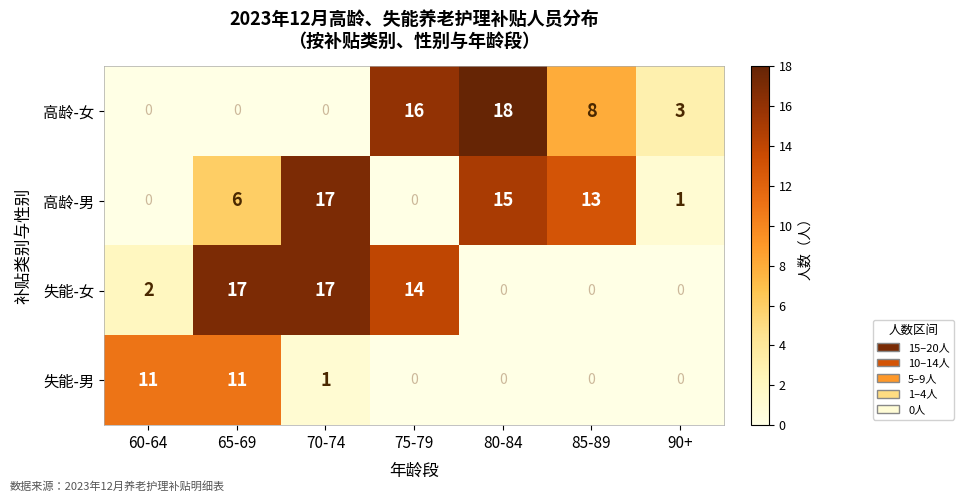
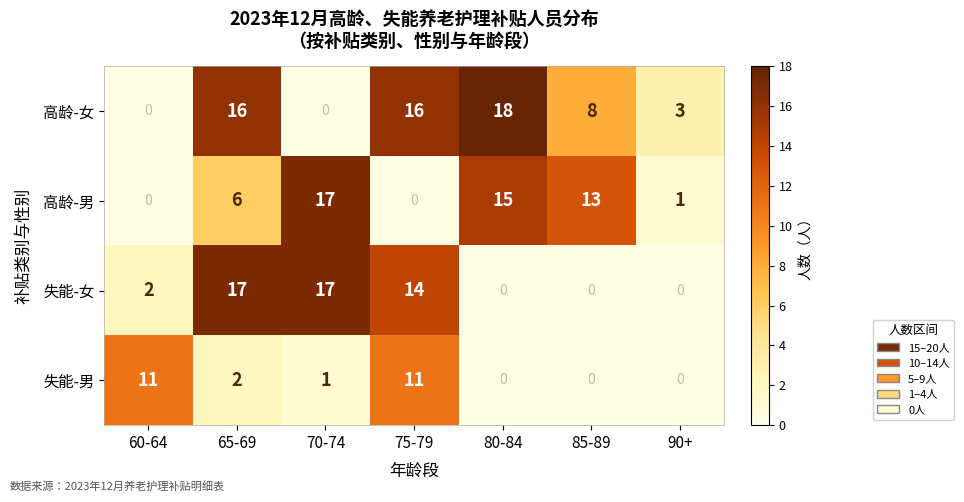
  {
    "高龄-女": {
      "60-64": 0,
-     "65-69": 0,
+     "65-69": 16,
      "70-74": 0,
      "75-79": 16,
      "80-84": 18,
      "85-89": 8,
      "90+": 3
    },
    "高龄-男": {
      "60-64": 0,
      "65-69": 6,
      "70-74": 17,
      "75-79": 0,
      "80-84": 15,
      "85-89": 13,
      "90+": 1
    },
    "失能-女": {
      "60-64": 2,
      "65-69": 17,
      "70-74": 17,
      "75-79": 14,
      "80-84": 0,
      "85-89": 0,
      "90+": 0
    },
    "失能-男": {
      "60-64": 11,
-     "65-69": 11,
+     "65-69": 2,
      "70-74": 1,
-     "75-79": 0,
+     "75-79": 11,
      "80-84": 0,
      "85-89": 0,
      "90+": 0
    }
  }
